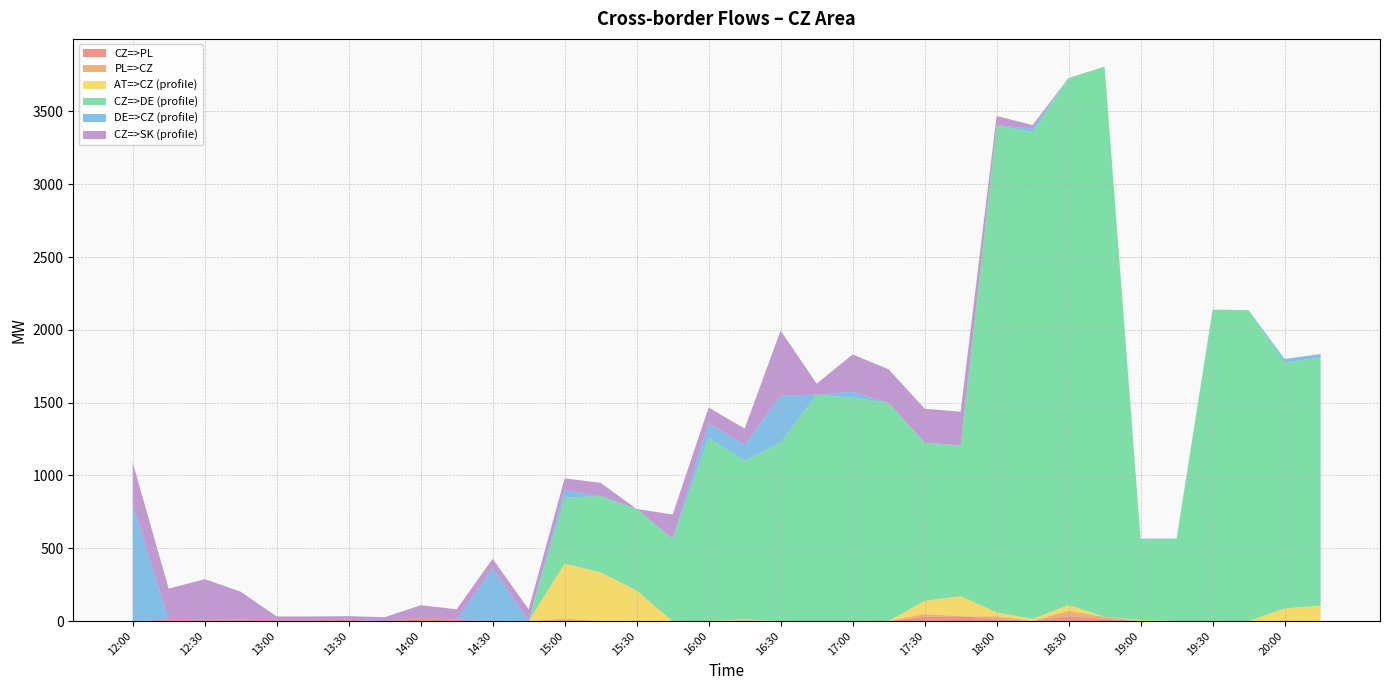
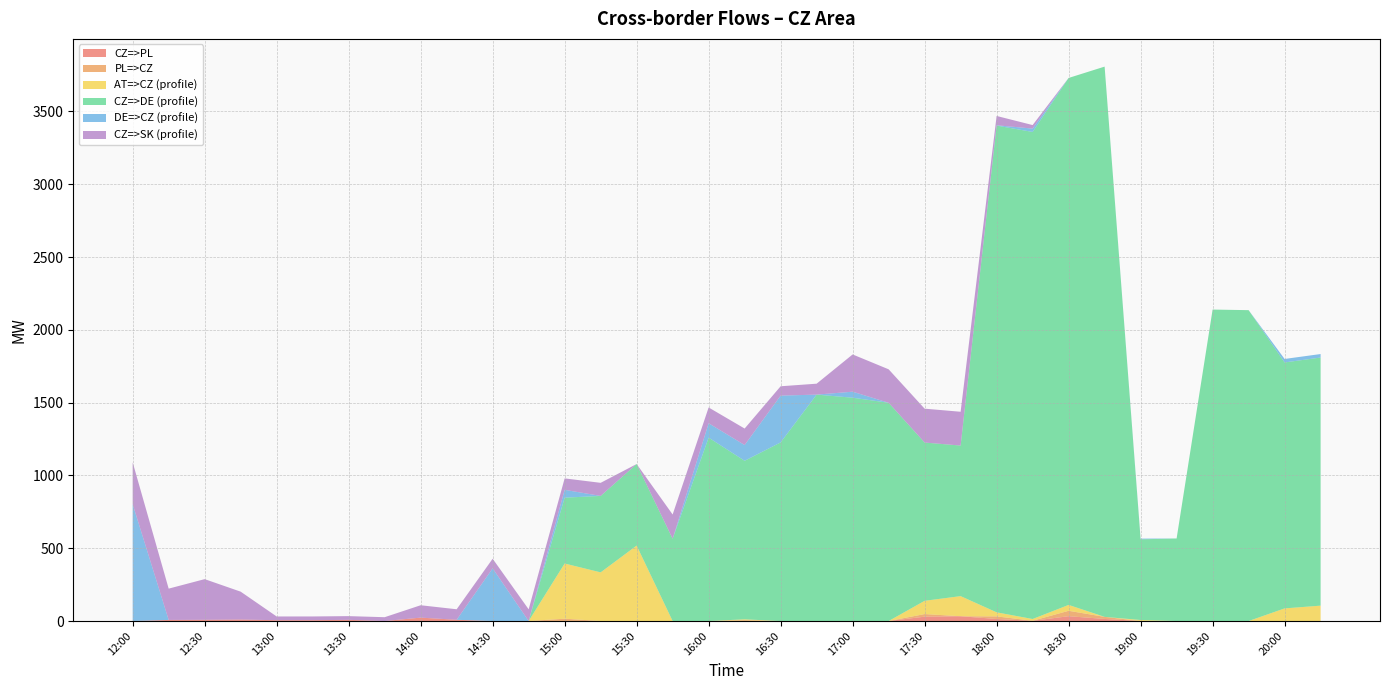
  {
    "AT=>CZ (profile)": {
      "15:00": 380,
-     "15:30": 210,
+     "15:30": 520,
      "17:30": 90,
      "18:00": 30,
      "18:30": 40,
      "20:00": 90
    },
    "CZ=>DE (profile)": {
      "15:00": 450,
      "16:00": 1260,
      "16:30": 1230,
      "17:00": 1530,
      "20:00": 1690
    },
    "DE=>CZ (profile)": {
      "12:00": 800,
      "14:30": 360,
      "15:00": 50,
      "16:00": 100,
      "16:30": 320,
      "17:00": 40
    },
    "CZ=>SK (profile)": {
      "12:00": 290,
      "12:30": 280,
      "13:00": 30,
      "13:30": 30,
      "14:00": 90,
      "14:30": 70,
      "15:00": 80,
      "16:00": 110,
-     "16:30": 450,
+     "16:30": 60,
      "17:00": 260,
      "17:30": 230,
      "18:00": 60
    }
  }
